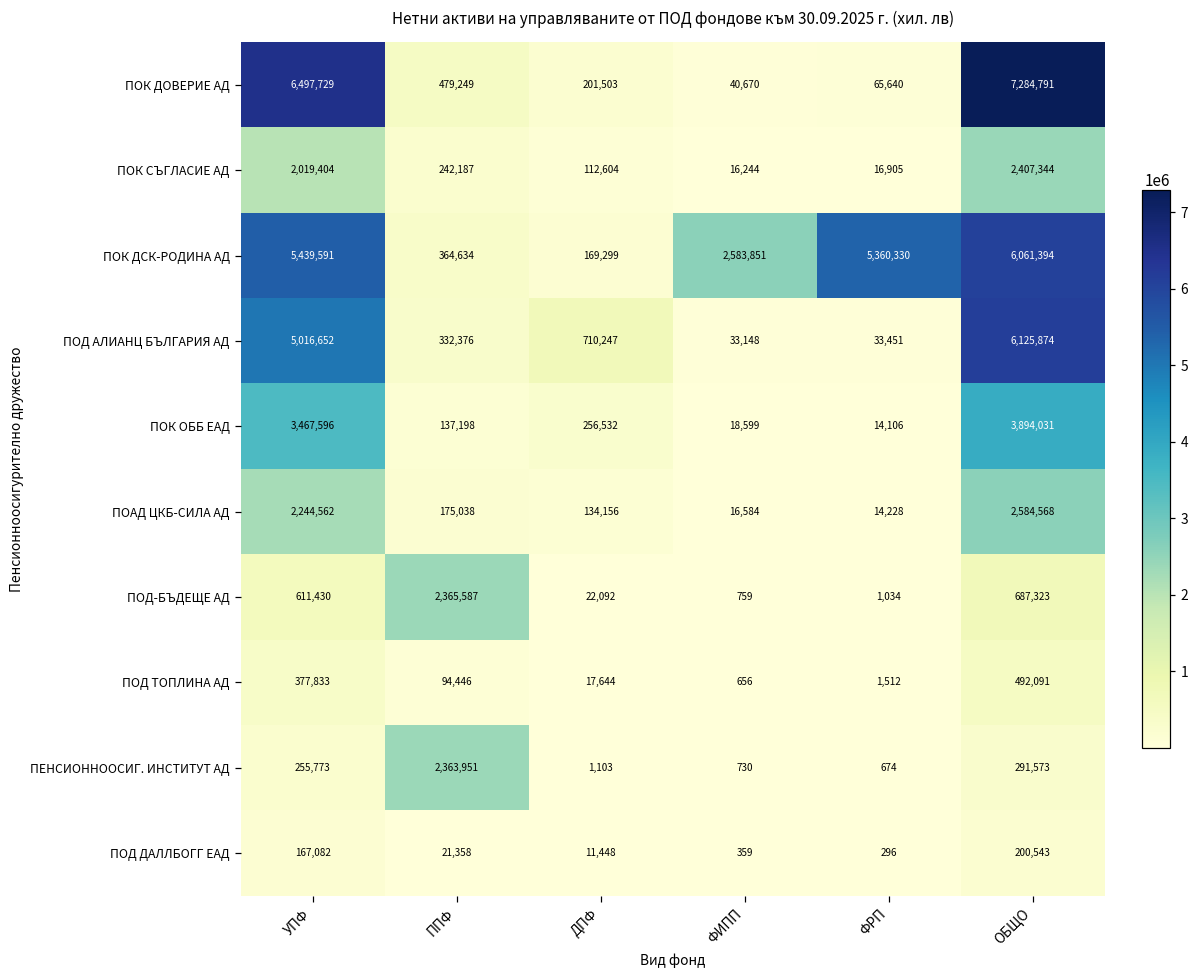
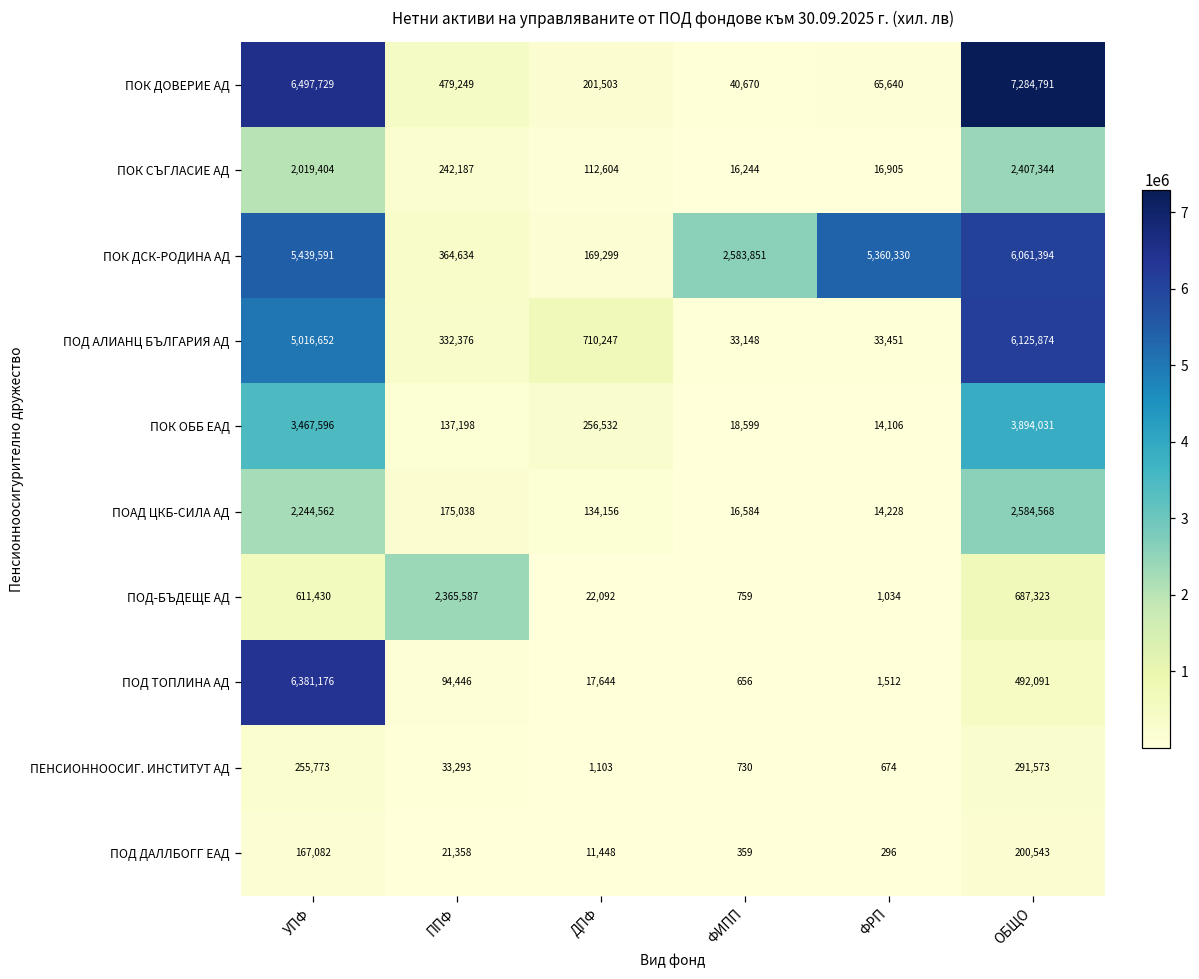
  {
    "ПОК ДОВЕРИЕ АД": {
      "УПФ": "6,497,729",
      "ППФ": "479,249",
      "ДПФ": "201,503",
      "ФИПП": "40,670",
      "ФРП": "65,640",
      "ОБЩО": "7,284,791"
    },
    "ПОК СЪГЛАСИЕ АД": {
      "УПФ": "2,019,404",
      "ППФ": "242,187",
      "ДПФ": "112,604",
      "ФИПП": "16,244",
      "ФРП": "16,905",
      "ОБЩО": "2,407,344"
    },
    "ПОК ДСК-РОДИНА АД": {
      "УПФ": "5,439,591",
      "ППФ": "364,634",
      "ДПФ": "169,299",
      "ФИПП": "2,583,851",
      "ФРП": "5,360,330",
      "ОБЩО": "6,061,394"
    },
    "ПОД АЛИАНЦ БЪЛГАРИЯ АД": {
      "УПФ": "5,016,652",
      "ППФ": "332,376",
      "ДПФ": "710,247",
      "ФИПП": "33,148",
      "ФРП": "33,451",
      "ОБЩО": "6,125,874"
    },
    "ПОК ОББ ЕАД": {
      "УПФ": "3,467,596",
      "ППФ": "137,198",
      "ДПФ": "256,532",
      "ФИПП": "18,599",
      "ФРП": "14,106",
      "ОБЩО": "3,894,031"
    },
    "ПОАД ЦКБ-СИЛА АД": {
      "УПФ": "2,244,562",
      "ППФ": "175,038",
      "ДПФ": "134,156",
      "ФИПП": "16,584",
      "ФРП": "14,228",
      "ОБЩО": "2,584,568"
    },
    "ПОД-БЪДЕЩЕ АД": {
      "УПФ": "611,430",
      "ППФ": "2,365,587",
      "ДПФ": "22,092",
      "ФИПП": "759",
      "ФРП": "1,034",
      "ОБЩО": "687,323"
    },
    "ПОД ТОПЛИНА АД": {
-     "УПФ": "377,833",
+     "УПФ": "6,381,176",
      "ППФ": "94,446",
      "ДПФ": "17,644",
      "ФИПП": "656",
      "ФРП": "1,512",
      "ОБЩО": "492,091"
    },
    "ПЕНСИОННООСИГ. ИНСТИТУТ АД": {
      "УПФ": "255,773",
-     "ППФ": "2,363,951",
+     "ППФ": "33,293",
      "ДПФ": "1,103",
      "ФИПП": "730",
      "ФРП": "674",
      "ОБЩО": "291,573"
    },
    "ПОД ДАЛЛБОГГ ЕАД": {
      "УПФ": "167,082",
      "ППФ": "21,358",
      "ДПФ": "11,448",
      "ФИПП": "359",
      "ФРП": "296",
      "ОБЩО": "200,543"
    }
  }
